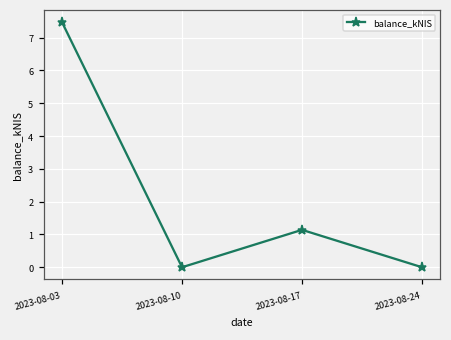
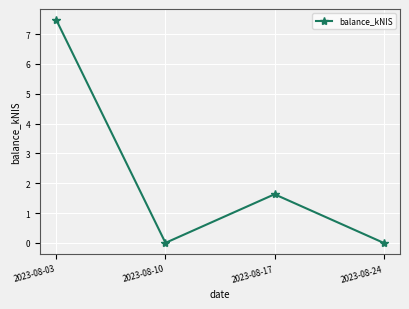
  {
    "2023-08-03": 7.5,
    "2023-08-10": 0.0,
-   "2023-08-17": 1.1,
+   "2023-08-17": 1.6,
    "2023-08-24": 0.0
  }
